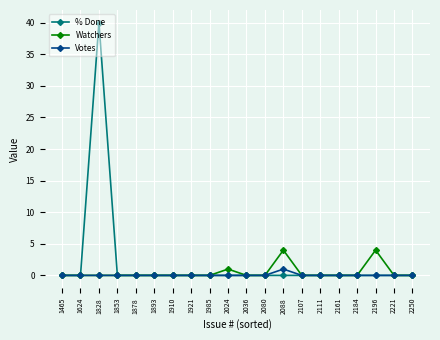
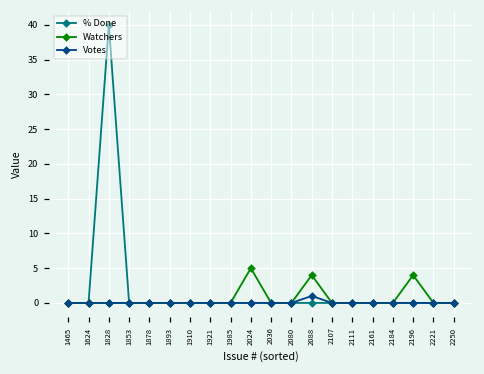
  {
    "Watchers": {
-     "2024": 1,
+     "2024": 5,
      "2088": 4,
      "2196": 4
    }
  }
